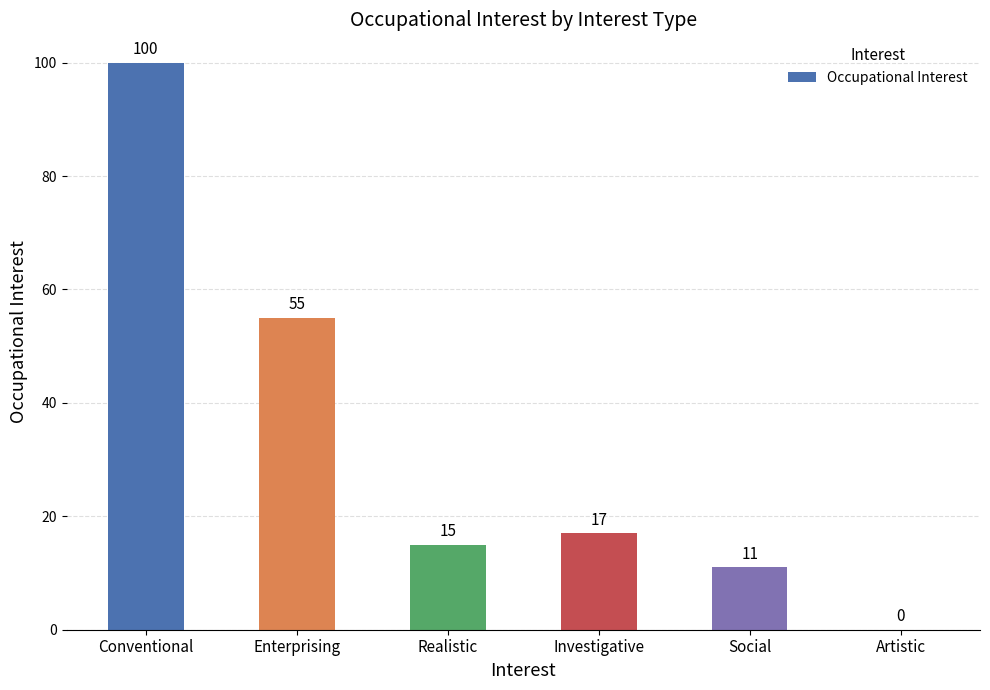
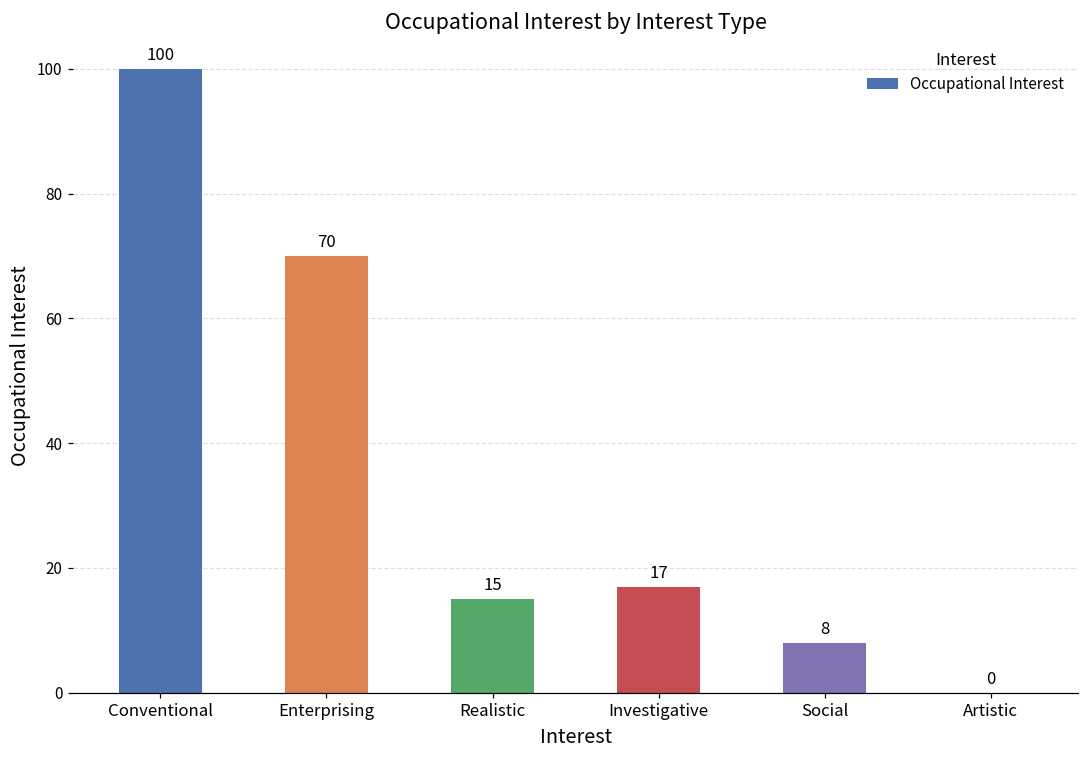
  {
    "Conventional": 100,
-   "Enterprising": 55,
+   "Enterprising": 70,
    "Realistic": 15,
    "Investigative": 17,
-   "Social": 11,
+   "Social": 8,
    "Artistic": 0
  }
